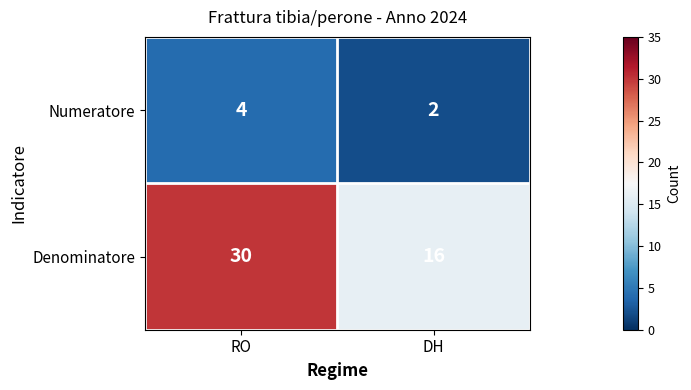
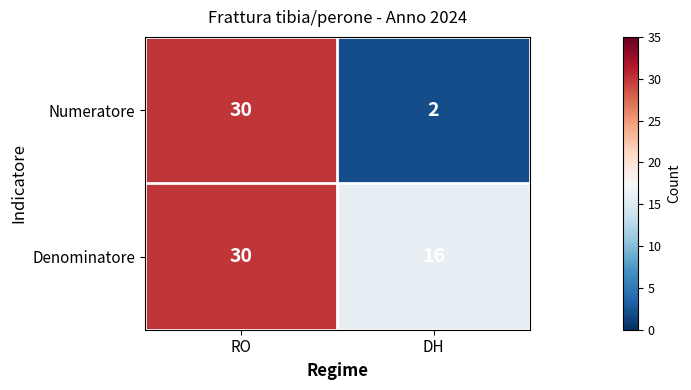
  {
    "Numeratore": {
-     "RO": 4,
+     "RO": 30,
      "DH": 2
    },
    "Denominatore": {
      "RO": 30
    }
  }
